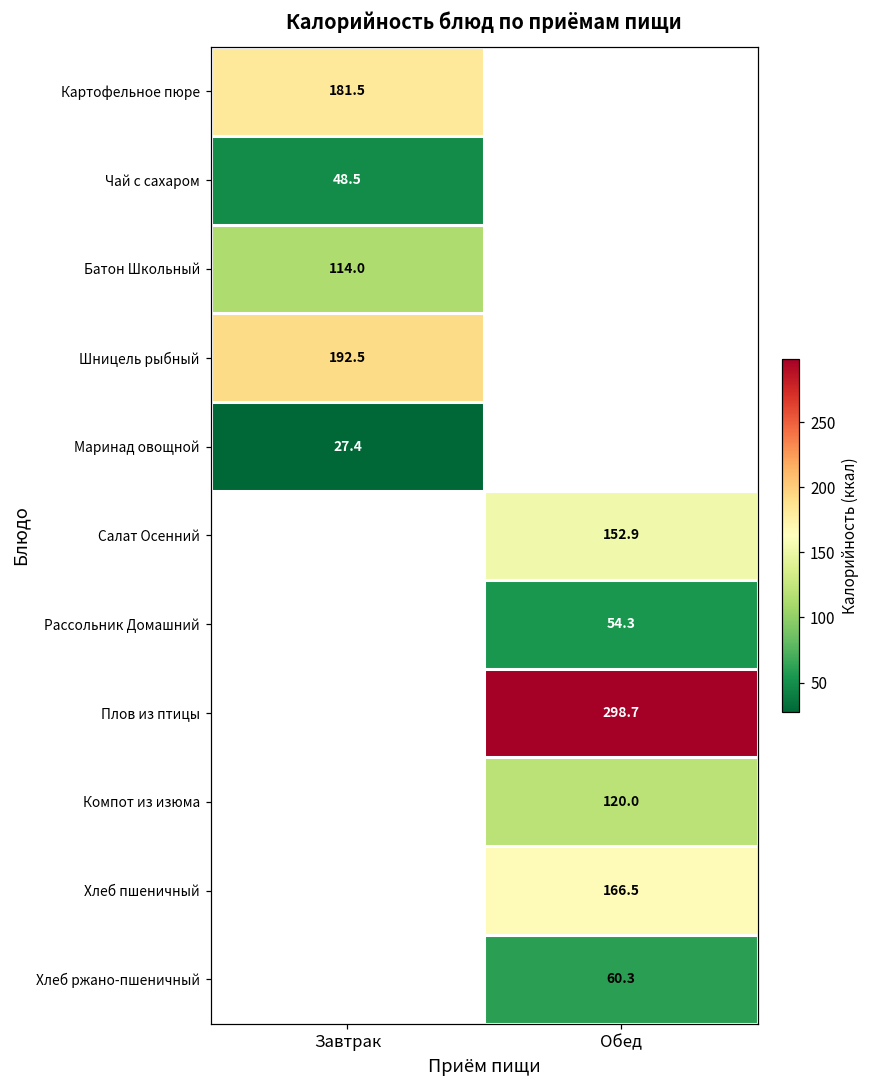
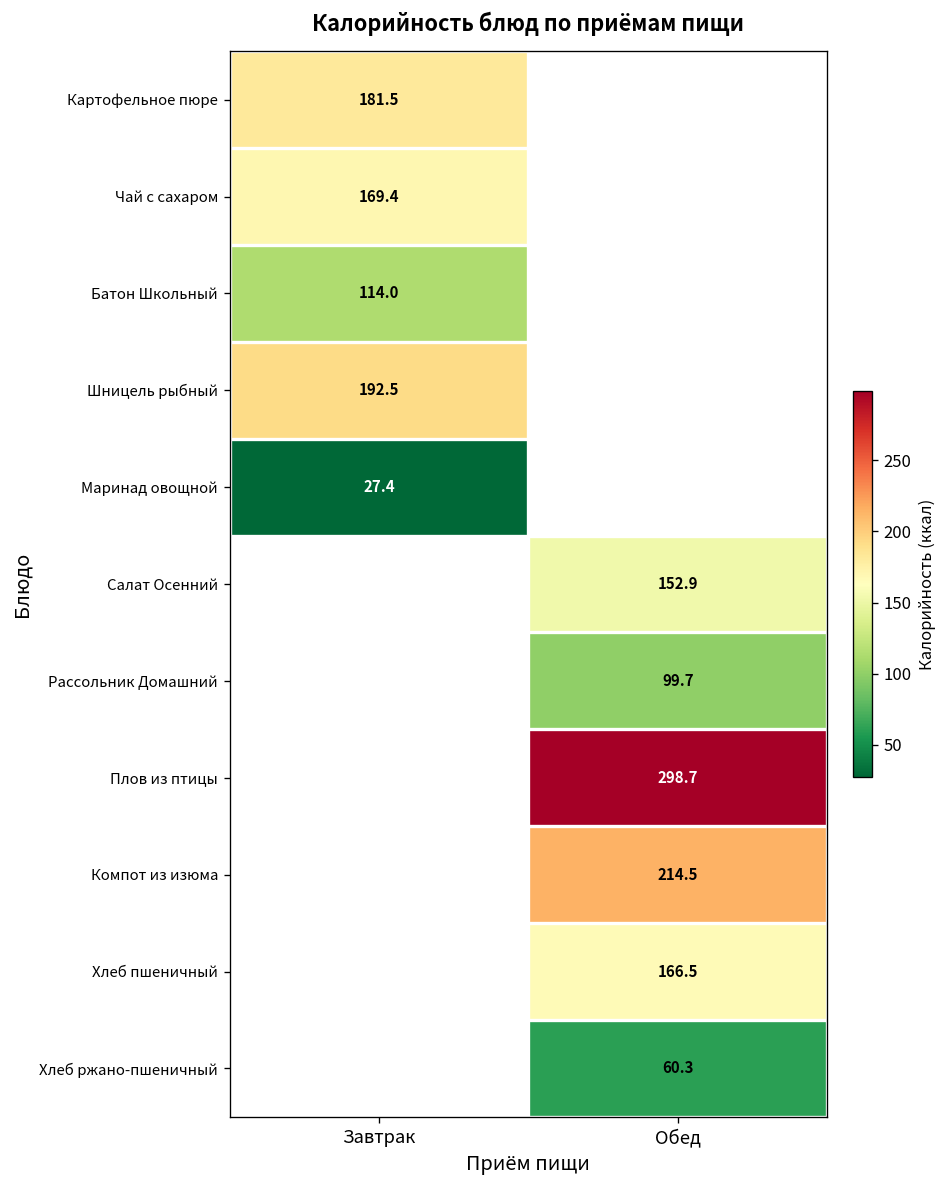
  {
    "Картофельное пюре": {
      "Завтрак": 181.5
    },
    "Чай с сахаром": {
-     "Завтрак": 48.5
+     "Завтрак": 169.4
    },
    "Батон Школьный": {
      "Завтрак": 114.0
    },
    "Шницель рыбный": {
      "Завтрак": 192.5
    },
    "Маринад овощной": {
      "Завтрак": 27.4
    },
    "Салат Осенний": {
      "Обед": 152.9
    },
    "Рассольник Домашний": {
-     "Обед": 54.3
+     "Обед": 99.7
    },
    "Плов из птицы": {
      "Обед": 298.7
    },
    "Компот из изюма": {
-     "Обед": 120.0
+     "Обед": 214.5
    },
    "Хлеб пшеничный": {
      "Обед": 166.5
    },
    "Хлеб ржано-пшеничный": {
      "Обед": 60.3
    }
  }
